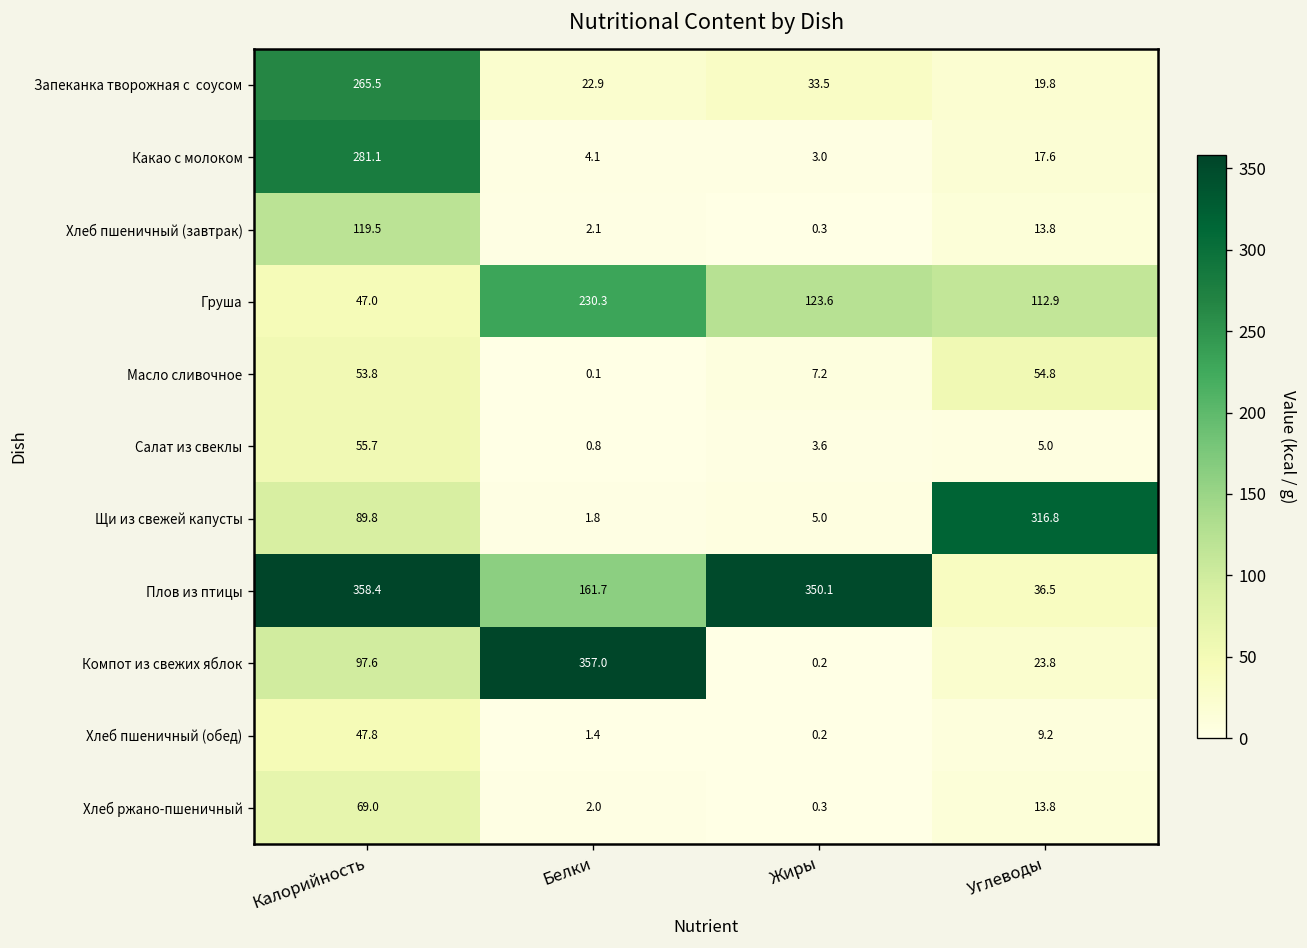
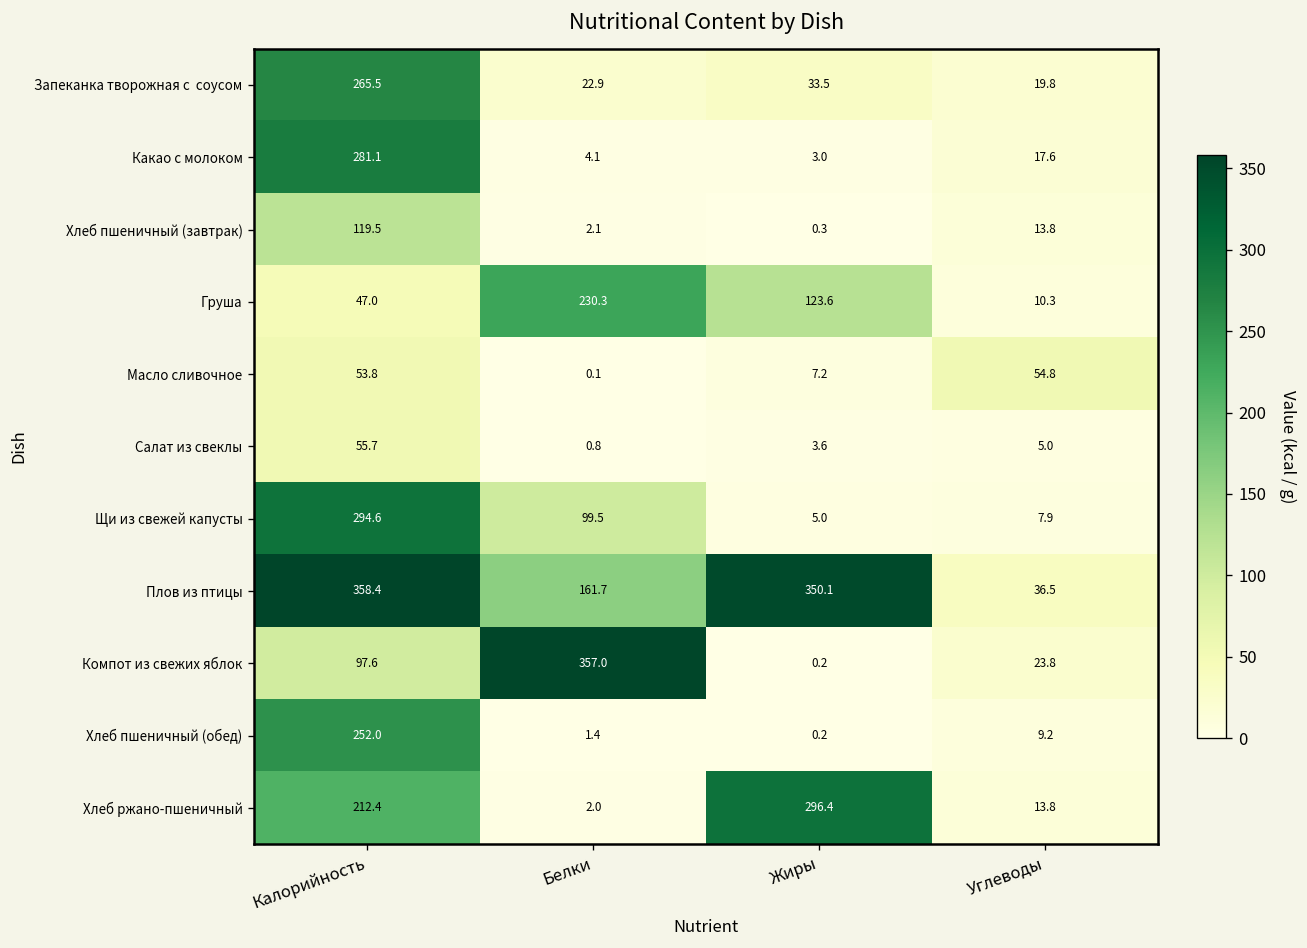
  {
    "Запеканка творожная с соусом": {
      "Калорийность": 265.5,
      "Белки": 22.9,
      "Жиры": 33.5,
      "Углеводы": 19.8
    },
    "Какао с молоком": {
      "Калорийность": 281.1,
      "Белки": 4.1,
      "Жиры": 3.0,
      "Углеводы": 17.6
    },
    "Хлеб пшеничный (завтрак)": {
      "Калорийность": 119.5,
      "Белки": 2.1,
      "Жиры": 0.3,
      "Углеводы": 13.8
    },
    "Груша": {
      "Калорийность": 47.0,
      "Белки": 230.3,
      "Жиры": 123.6,
-     "Углеводы": 112.9
+     "Углеводы": 10.3
    },
    "Масло сливочное": {
      "Калорийность": 53.8,
      "Белки": 0.1,
      "Жиры": 7.2,
      "Углеводы": 54.8
    },
    "Салат из свеклы": {
      "Калорийность": 55.7,
      "Белки": 0.8,
      "Жиры": 3.6,
      "Углеводы": 5.0
    },
    "Щи из свежей капусты": {
-     "Калорийность": 89.8,
-     "Белки": 1.8,
+     "Калорийность": 294.6,
+     "Белки": 99.5,
      "Жиры": 5.0,
-     "Углеводы": 316.8
+     "Углеводы": 7.9
    },
    "Плов из птицы": {
      "Калорийность": 358.4,
      "Белки": 161.7,
      "Жиры": 350.1,
      "Углеводы": 36.5
    },
    "Компот из свежих яблок": {
      "Калорийность": 97.6,
      "Белки": 357.0,
      "Жиры": 0.2,
      "Углеводы": 23.8
    },
    "Хлеб пшеничный (обед)": {
-     "Калорийность": 47.8,
+     "Калорийность": 252.0,
      "Белки": 1.4,
      "Жиры": 0.2,
      "Углеводы": 9.2
    },
    "Хлеб ржано-пшеничный": {
-     "Калорийность": 69.0,
+     "Калорийность": 212.4,
      "Белки": 2.0,
-     "Жиры": 0.3,
+     "Жиры": 296.4,
      "Углеводы": 13.8
    }
  }
